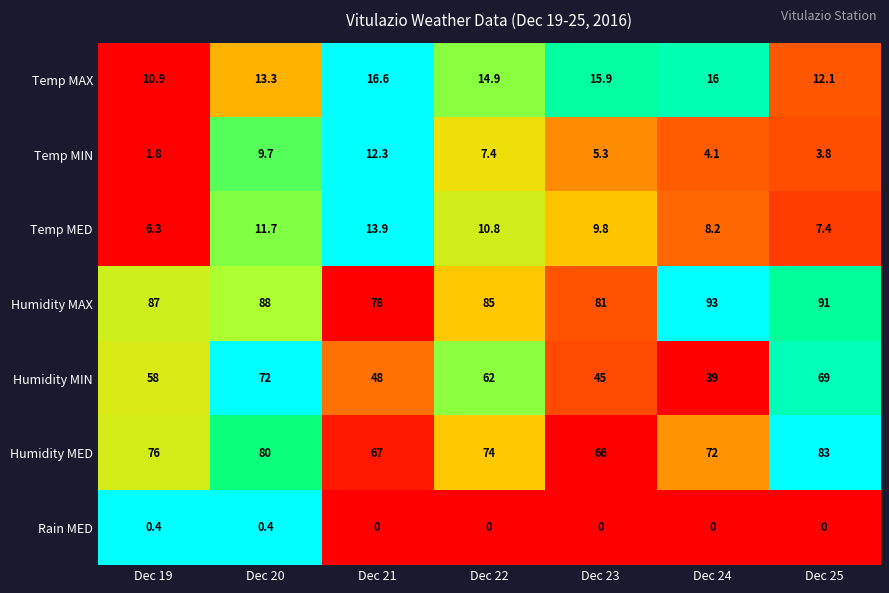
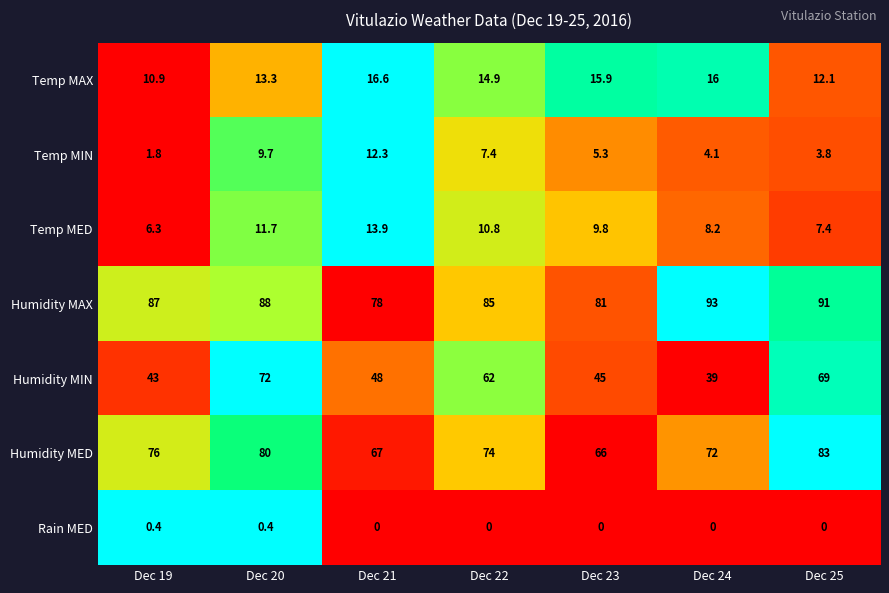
  {
    "Temp MAX": {
      "Dec 19": 10.9,
      "Dec 20": 13.3,
      "Dec 21": 16.6,
      "Dec 22": 14.9,
      "Dec 23": 15.9,
      "Dec 24": 16,
      "Dec 25": 12.1
    },
    "Temp MIN": {
      "Dec 19": 1.8,
      "Dec 20": 9.7,
      "Dec 21": 12.3,
      "Dec 22": 7.4,
      "Dec 23": 5.3,
      "Dec 24": 4.1,
      "Dec 25": 3.8
    },
    "Temp MED": {
      "Dec 19": 6.3,
      "Dec 20": 11.7,
      "Dec 21": 13.9,
      "Dec 22": 10.8,
      "Dec 23": 9.8,
      "Dec 24": 8.2,
      "Dec 25": 7.4
    },
    "Humidity MAX": {
      "Dec 19": 87,
      "Dec 20": 88,
      "Dec 21": 78,
      "Dec 22": 85,
      "Dec 23": 81,
      "Dec 24": 93,
      "Dec 25": 91
    },
    "Humidity MIN": {
-     "Dec 19": 58,
+     "Dec 19": 43,
      "Dec 20": 72,
      "Dec 21": 48,
      "Dec 22": 62,
      "Dec 23": 45,
      "Dec 24": 39,
      "Dec 25": 69
    },
    "Humidity MED": {
      "Dec 19": 76,
      "Dec 20": 80,
      "Dec 21": 67,
      "Dec 22": 74,
      "Dec 23": 66,
      "Dec 24": 72,
      "Dec 25": 83
    },
    "Rain MED": {
      "Dec 19": 0.4,
      "Dec 20": 0.4,
      "Dec 21": 0,
      "Dec 22": 0,
      "Dec 23": 0,
      "Dec 24": 0,
      "Dec 25": 0
    }
  }
